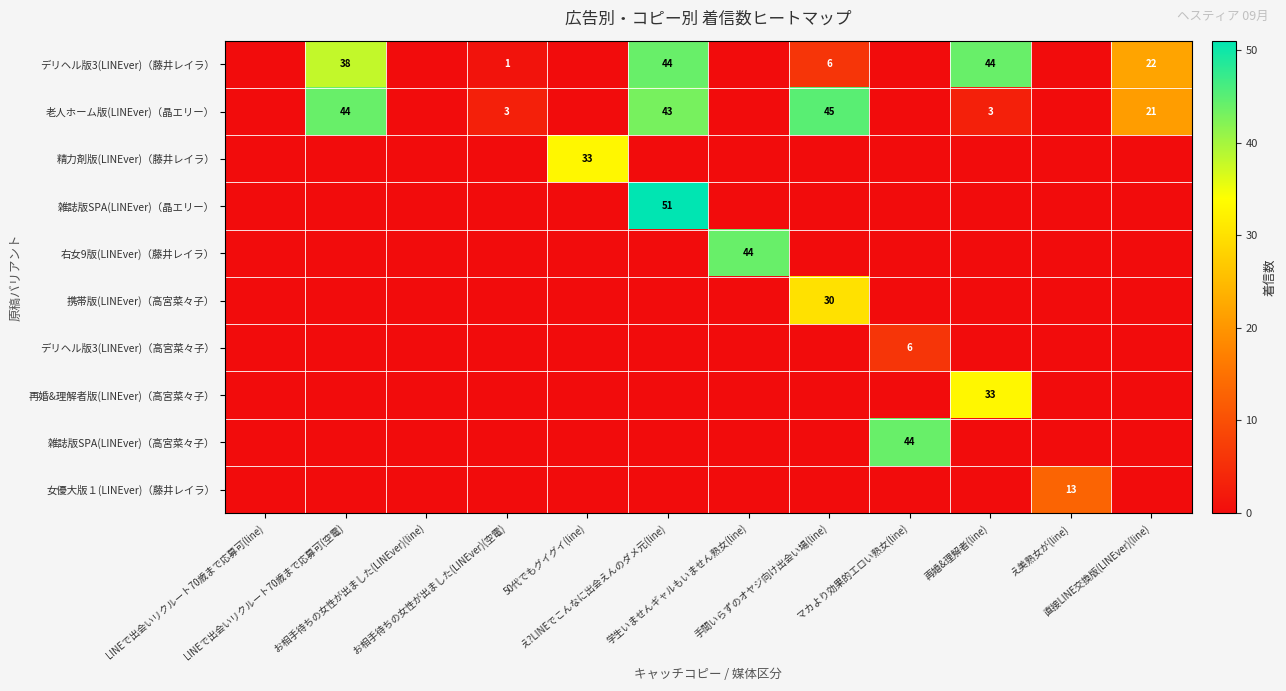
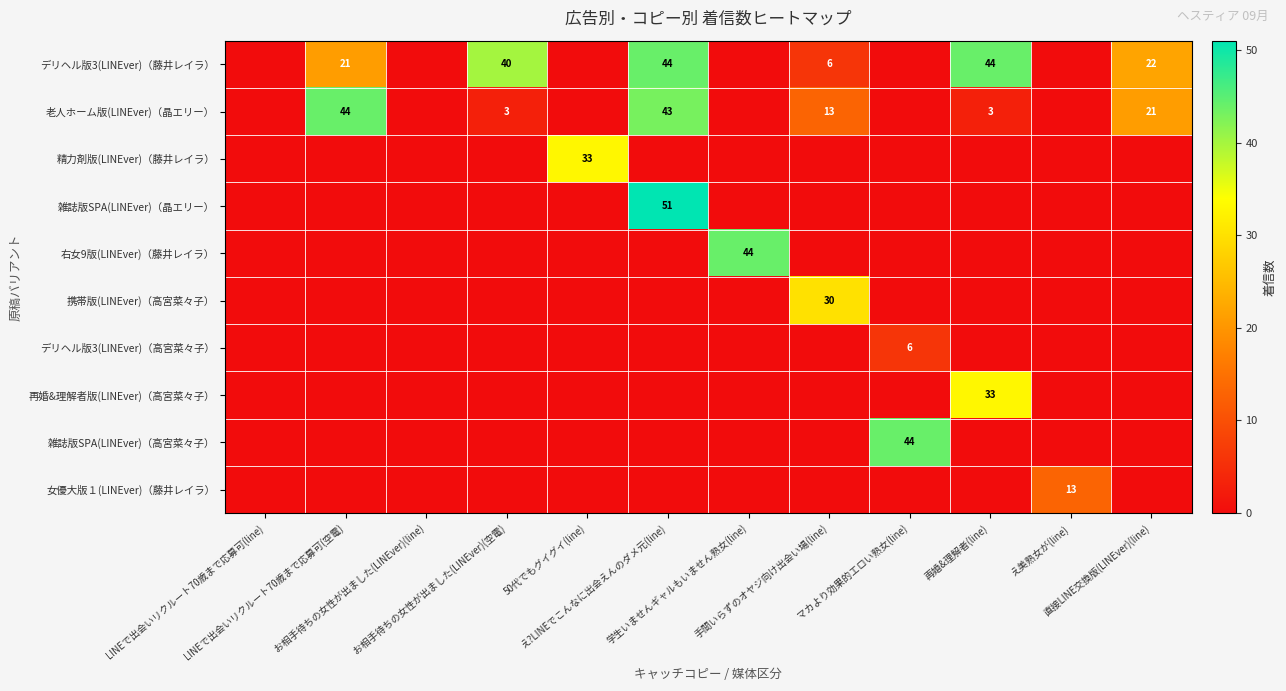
  {
    "デリヘル版3(LINEver)（藤井レイラ）": {
-     "LINEで出会いリクルート70歳まで応募可(空電)": 38,
-     "お相手待ちの女性が出ました(LINEver)(空電)": 1,
+     "LINEで出会いリクルート70歳まで応募可(空電)": 21,
+     "お相手待ちの女性が出ました(LINEver)(空電)": 40,
      "え?LINEでこんなに出会えんのダメ元(line)": 44,
      "手間いらずのオヤジ向け出会い場(line)": 6,
      "再婚&理解者(line)": 44,
      "直接LINE交換版(LINEver)(line)": 22
    },
    "老人ホーム版(LINEver)（晶エリー）": {
      "LINEで出会いリクルート70歳まで応募可(空電)": 44,
      "お相手待ちの女性が出ました(LINEver)(空電)": 3,
      "え?LINEでこんなに出会えんのダメ元(line)": 43,
-     "手間いらずのオヤジ向け出会い場(line)": 45,
+     "手間いらずのオヤジ向け出会い場(line)": 13,
      "再婚&理解者(line)": 3,
      "直接LINE交換版(LINEver)(line)": 21
    },
    "精力剤版(LINEver)（藤井レイラ）": {
      "50代でもグイグイ(line)": 33
    },
    "雑誌版SPA(LINEver)（晶エリー）": {
      "え?LINEでこんなに出会えんのダメ元(line)": 51
    },
    "右女9版(LINEver)（藤井レイラ）": {
      "学生いませんギャルもいません熟女(line)": 44
    },
    "携帯版(LINEver)（高宮菜々子）": {
      "手間いらずのオヤジ向け出会い場(line)": 30
    },
    "デリヘル版3(LINEver)（高宮菜々子）": {
      "マカより効果的エロい熟女(line)": 6
    },
    "再婚&理解者版(LINEver)（高宮菜々子）": {
      "再婚&理解者(line)": 33
    },
    "雑誌版SPA(LINEver)（高宮菜々子）": {
      "マカより効果的エロい熟女(line)": 44
    },
    "女優大版１(LINEver)（藤井レイラ）": {
      "え美熟女が(line)": 13
    }
  }
